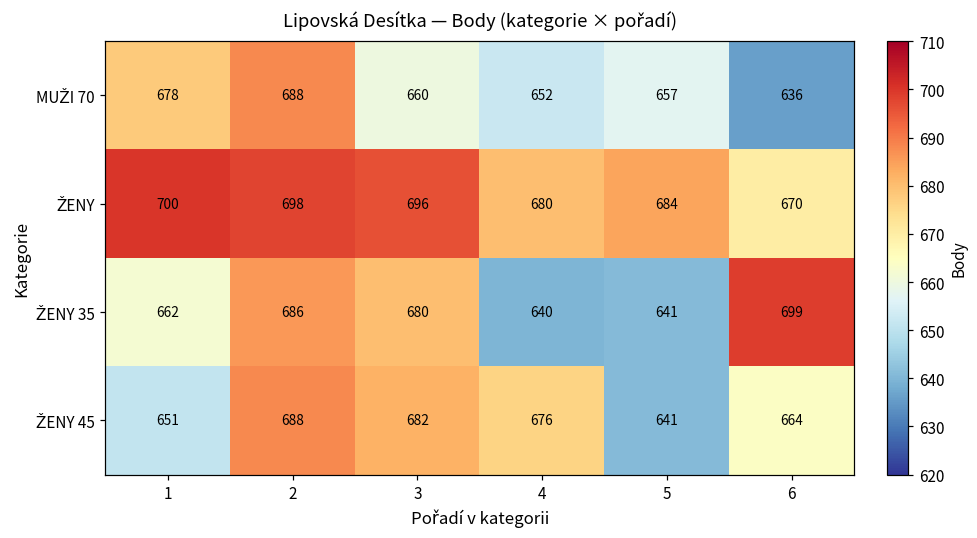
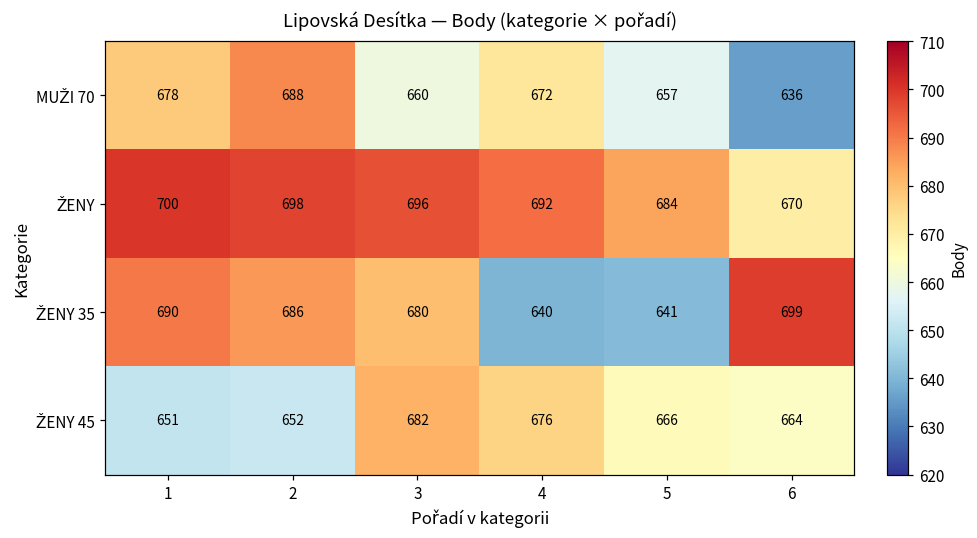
  {
    "MUŽI 70": {
      "1": 678,
      "2": 688,
      "3": 660,
-     "4": 652,
+     "4": 672,
      "5": 657,
      "6": 636
    },
    "ŽENY": {
      "1": 700,
      "2": 698,
      "3": 696,
-     "4": 680,
+     "4": 692,
      "5": 684,
      "6": 670
    },
    "ŽENY 35": {
-     "1": 662,
+     "1": 690,
      "2": 686,
      "3": 680,
      "4": 640,
      "5": 641,
      "6": 699
    },
    "ŽENY 45": {
      "1": 651,
-     "2": 688,
+     "2": 652,
      "3": 682,
      "4": 676,
-     "5": 641,
+     "5": 666,
      "6": 664
    }
  }
